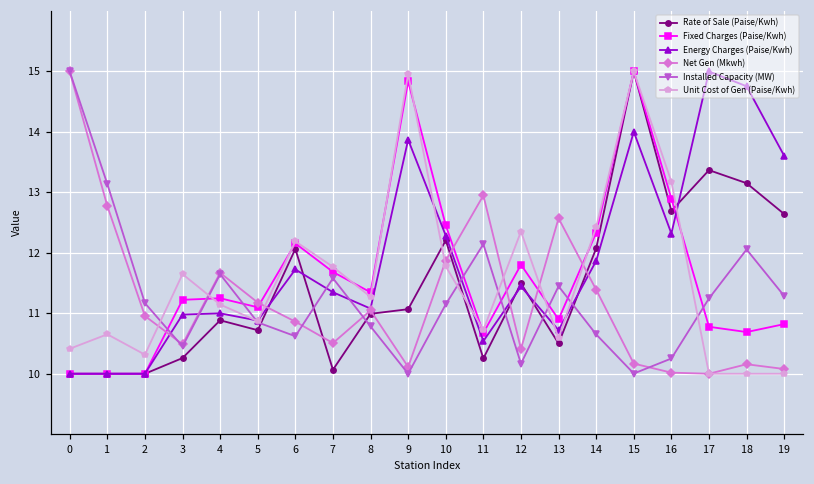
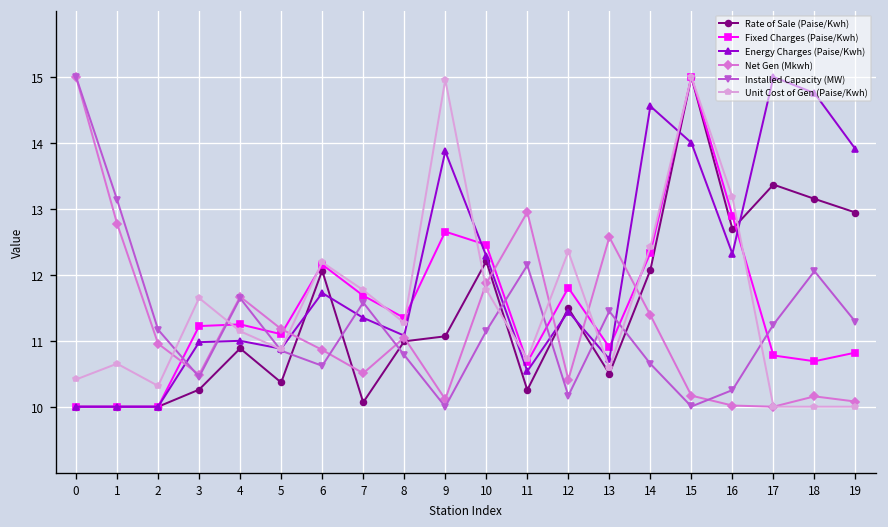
  {
    "Rate of Sale (Paise/Kwh)": {
      "3": 10.3,
      "4": 10.9,
-     "5": 10.7,
+     "5": 10.4,
      "6": 12.1,
      "7": 10.1,
      "8": 11.0,
      "9": 11.1,
      "10": 12.2,
      "11": 10.3,
      "12": 11.5,
      "13": 10.5,
      "14": 12.1,
      "16": 12.7,
      "17": 13.4,
      "18": 13.2,
-     "19": 12.6
+     "19": 12.9
    },
    "Fixed Charges (Paise/Kwh)": {
      "3": 11.2,
      "4": 11.2,
      "5": 11.1,
      "7": 11.7,
      "8": 11.3,
-     "9": 14.8,
+     "9": 12.7,
      "10": 12.5,
      "11": 10.7,
      "12": 11.8,
      "13": 10.9,
      "14": 12.3,
      "16": 12.9,
      "17": 10.8,
      "18": 10.7,
      "19": 10.8
    },
    "Energy Charges (Paise/Kwh)": {
      "3": 11.0,
      "4": 11.0,
      "6": 11.7,
      "7": 11.3,
      "9": 13.9,
      "10": 12.3,
      "11": 10.5,
      "12": 11.4,
      "13": 10.7,
-     "14": 11.9,
+     "14": 14.6,
      "15": 14.0,
      "16": 12.3,
-     "19": 13.6
+     "19": 13.9
    }
  }
